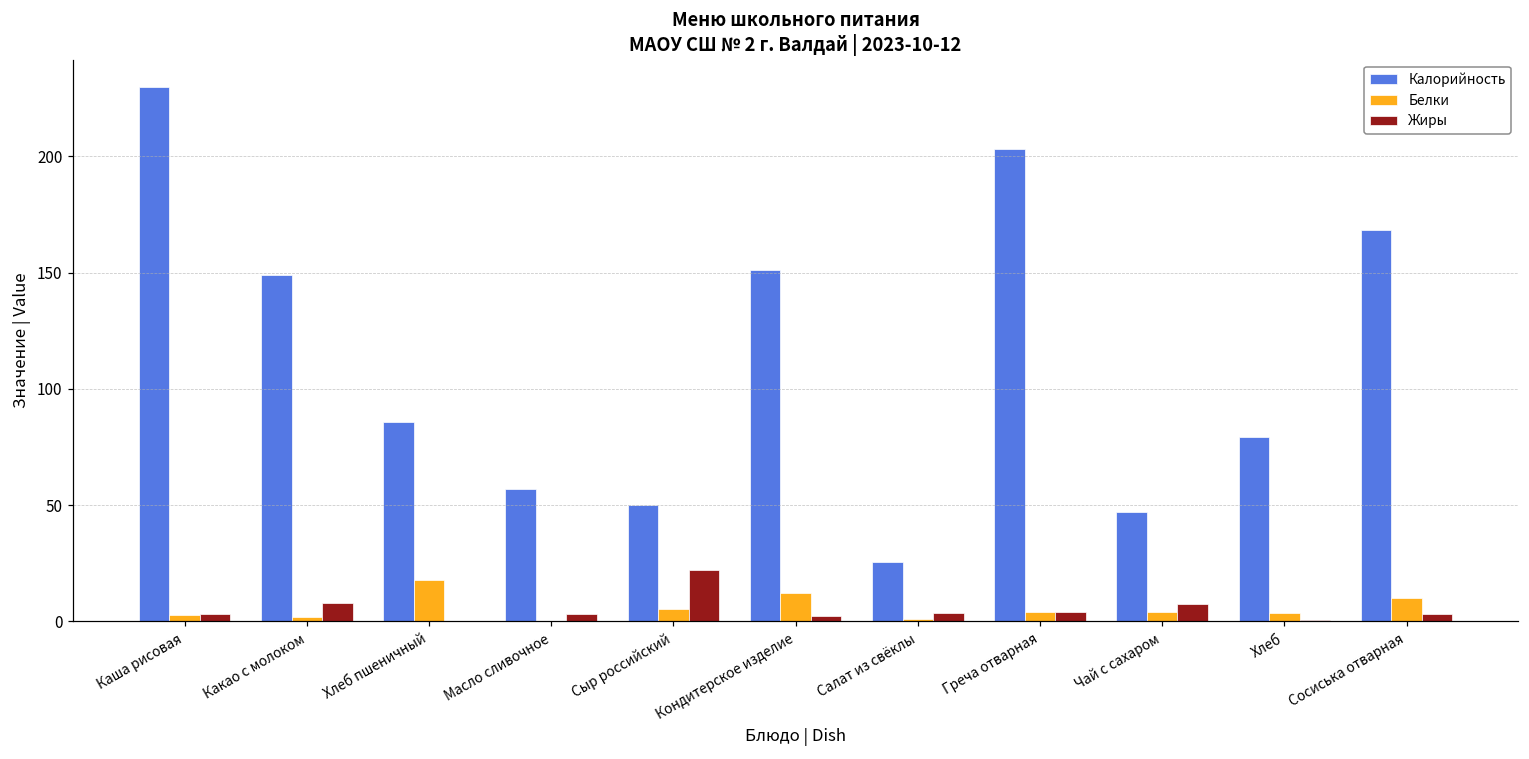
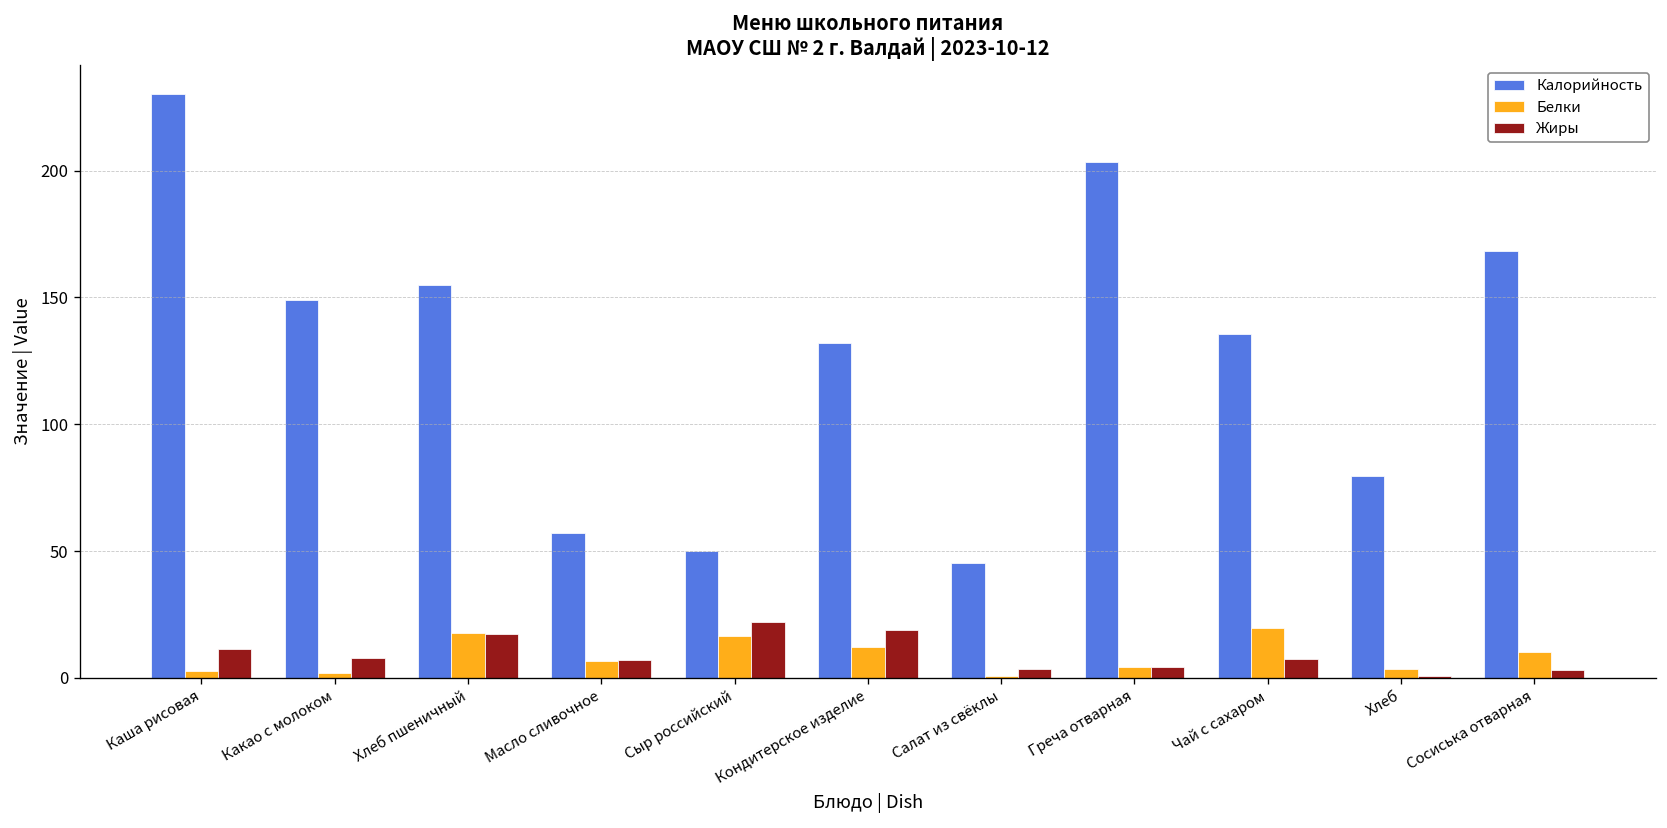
  {
    "Калорийность": {
      "Каша рисовая": 230,
      "Какао с молоком": 149,
-     "Хлеб пшеничный": 86,
+     "Хлеб пшеничный": 155,
      "Масло сливочное": 57,
      "Сыр российский": 50,
-     "Кондитерское изделие": 151,
-     "Салат из свёклы": 26,
+     "Кондитерское изделие": 132,
+     "Салат из свёклы": 45,
      "Греча отварная": 203,
-     "Чай с сахаром": 47,
+     "Чай с сахаром": 136,
      "Хлеб": 80,
      "Сосиська отварная": 168
    },
    "Белки": {
      "Каша рисовая": 3,
      "Какао с молоком": 2,
      "Хлеб пшеничный": 18,
-     "Масло сливочное": 0,
-     "Сыр российский": 5,
+     "Масло сливочное": 7,
+     "Сыр российский": 17,
      "Кондитерское изделие": 12,
      "Греча отварная": 4,
-     "Чай с сахаром": 4,
+     "Чай с сахаром": 20,
      "Хлеб": 4,
      "Сосиська отварная": 10
    },
    "Жиры": {
-     "Каша рисовая": 3,
+     "Каша рисовая": 11,
      "Какао с молоком": 8,
-     "Хлеб пшеничный": 0,
-     "Масло сливочное": 3,
+     "Хлеб пшеничный": 17,
+     "Масло сливочное": 7,
      "Сыр российский": 22,
-     "Кондитерское изделие": 2,
+     "Кондитерское изделие": 19,
      "Салат из свёклы": 4,
      "Греча отварная": 4,
      "Чай с сахаром": 8,
      "Сосиська отварная": 3
    }
  }
